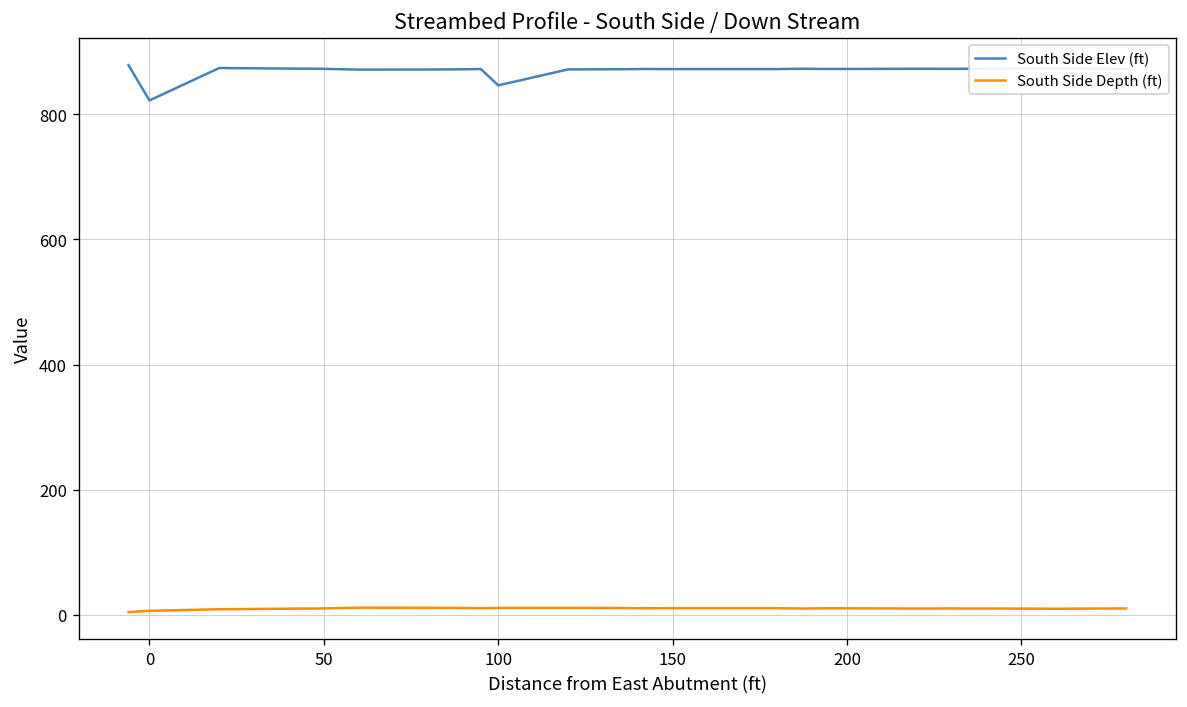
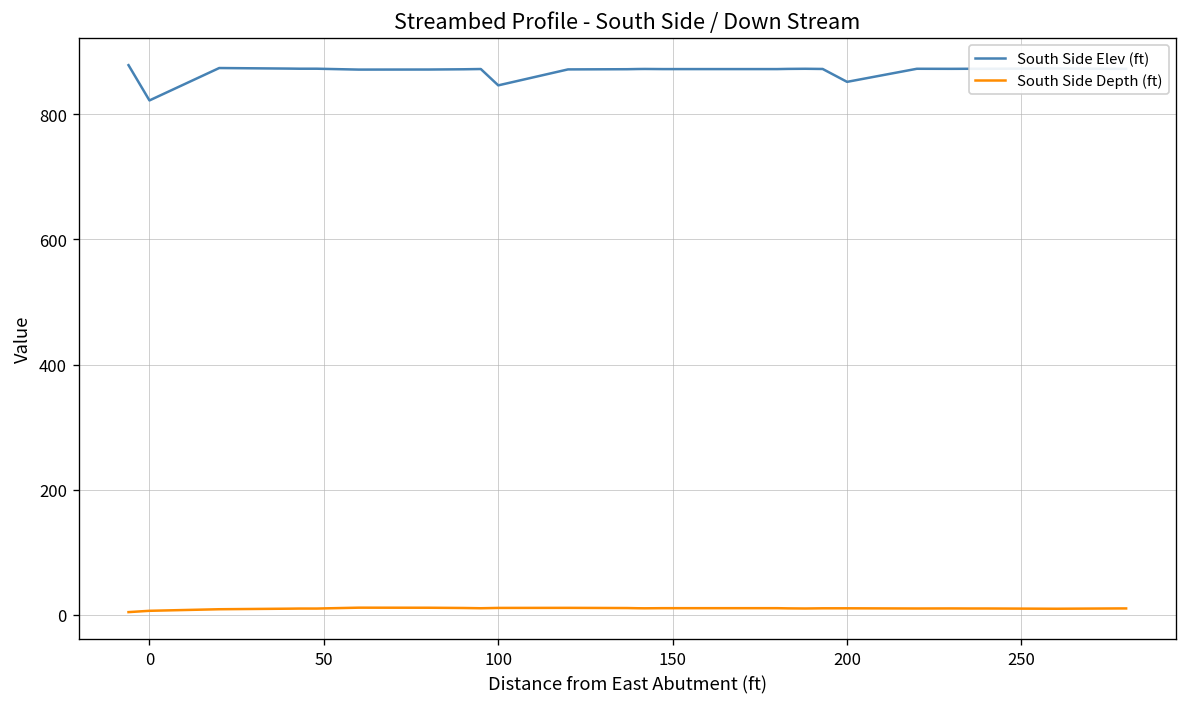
  {
    "South Side Elev (ft)": {
      "0": 820,
      "100": 850,
-     "200": 870
+     "200": 850
    },
    "South Side Depth (ft)": {
      "0": 10,
      "100": 10,
      "200": 10
    }
  }
